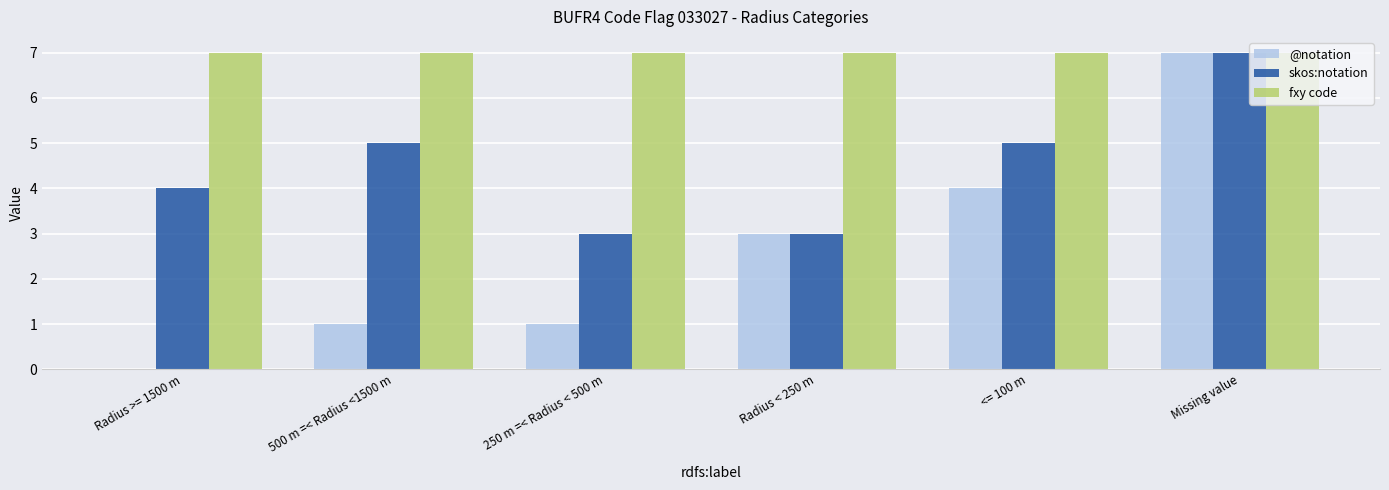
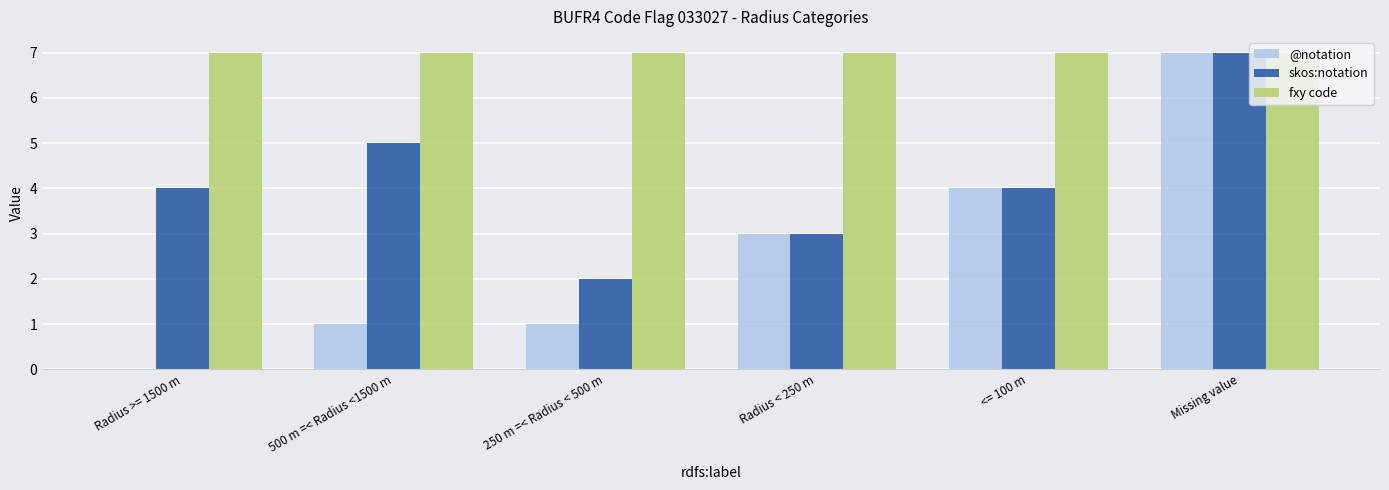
  {
    "@notation": {
      "Radius >= 1500 m": 0,
      "500 m =< Radius <1500 m": 1,
      "250 m =< Radius < 500 m": 1,
      "Radius < 250 m": 3,
      "<= 100 m": 4,
      "Missing value": 7
    },
    "skos:notation": {
      "Radius >= 1500 m": 4,
      "500 m =< Radius <1500 m": 5,
-     "250 m =< Radius < 500 m": 3,
+     "250 m =< Radius < 500 m": 2,
      "Radius < 250 m": 3,
-     "<= 100 m": 5,
+     "<= 100 m": 4,
      "Missing value": 7
    },
    "fxy code": {
      "Radius >= 1500 m": 7,
      "500 m =< Radius <1500 m": 7,
      "250 m =< Radius < 500 m": 7,
      "Radius < 250 m": 7,
      "<= 100 m": 7
    }
  }
